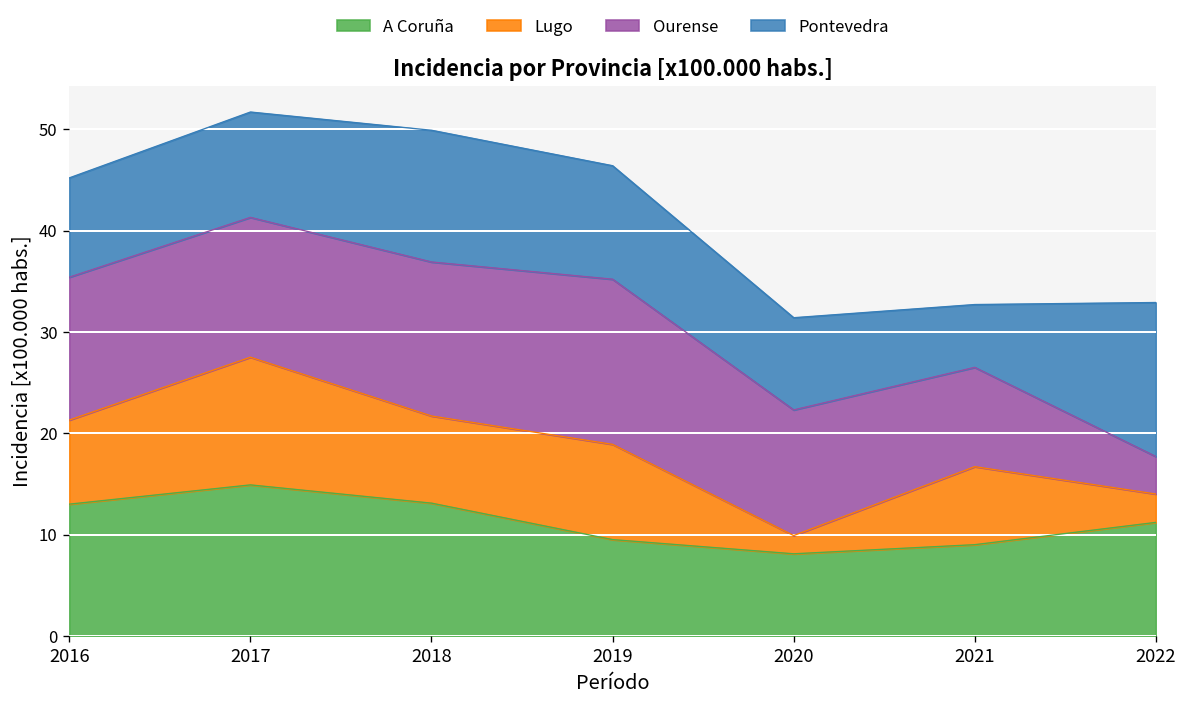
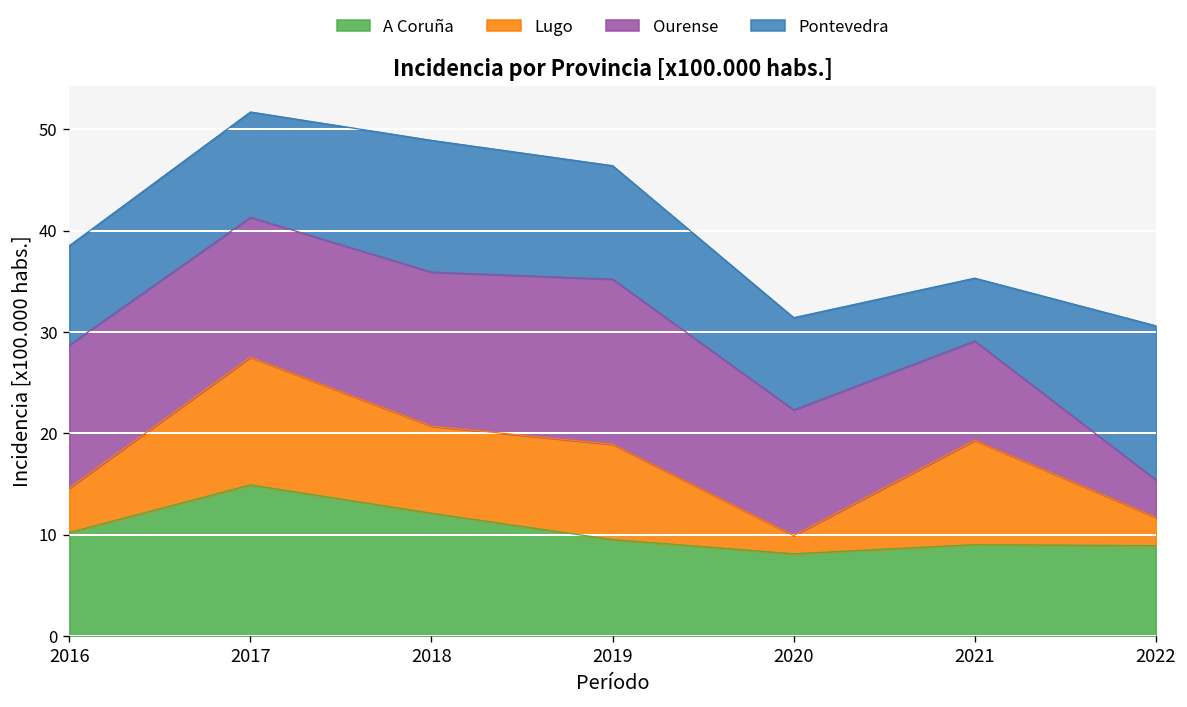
  {
    "A Coruña": {
-     "2016": 13,
+     "2016": 10,
      "2017": 15,
-     "2018": 13,
+     "2018": 12,
      "2019": 10,
      "2020": 8,
      "2021": 9,
-     "2022": 11
+     "2022": 9
    },
    "Lugo": {
-     "2016": 8,
+     "2016": 4,
      "2017": 13,
      "2018": 9,
      "2019": 9,
      "2020": 2,
-     "2021": 8,
+     "2021": 10,
      "2022": 3
    },
    "Ourense": {
      "2016": 14,
      "2017": 14,
      "2018": 15,
      "2019": 16,
      "2020": 12,
      "2021": 10,
      "2022": 4
    },
    "Pontevedra": {
      "2016": 10,
      "2017": 10,
      "2018": 13,
      "2019": 11,
      "2020": 9,
      "2021": 6,
      "2022": 15
    }
  }
